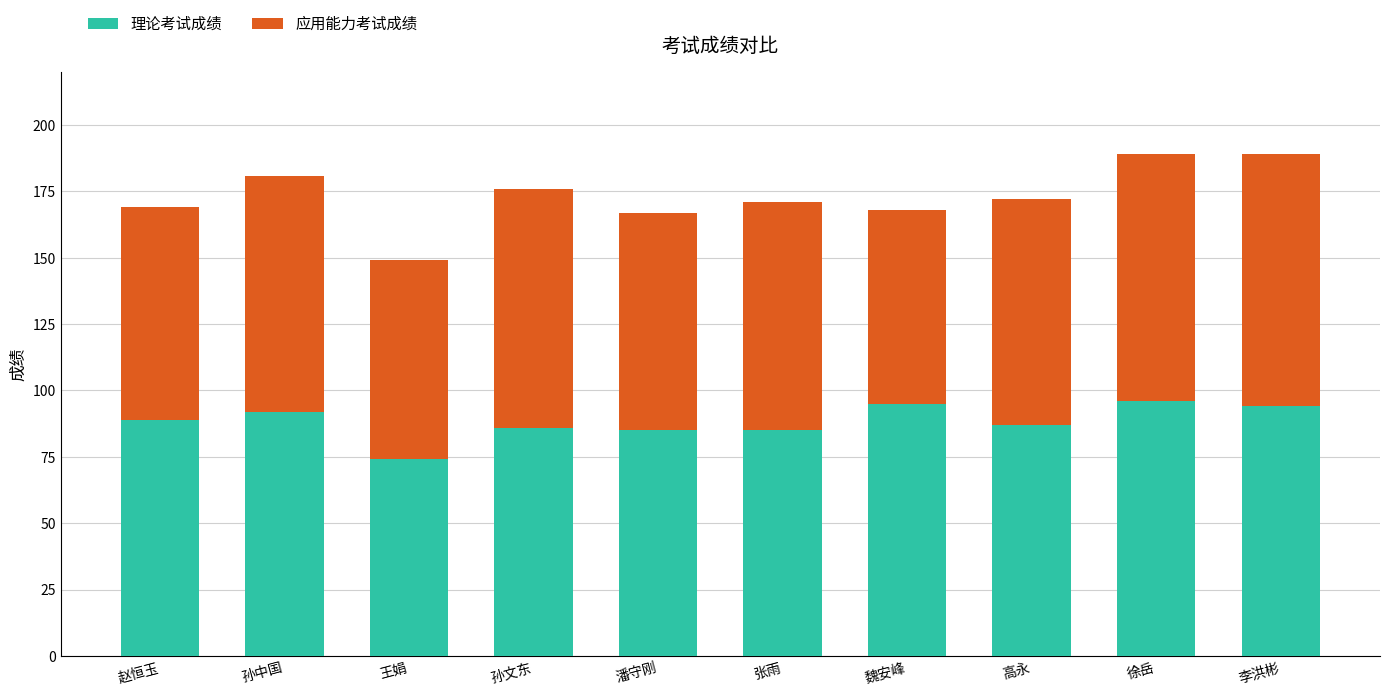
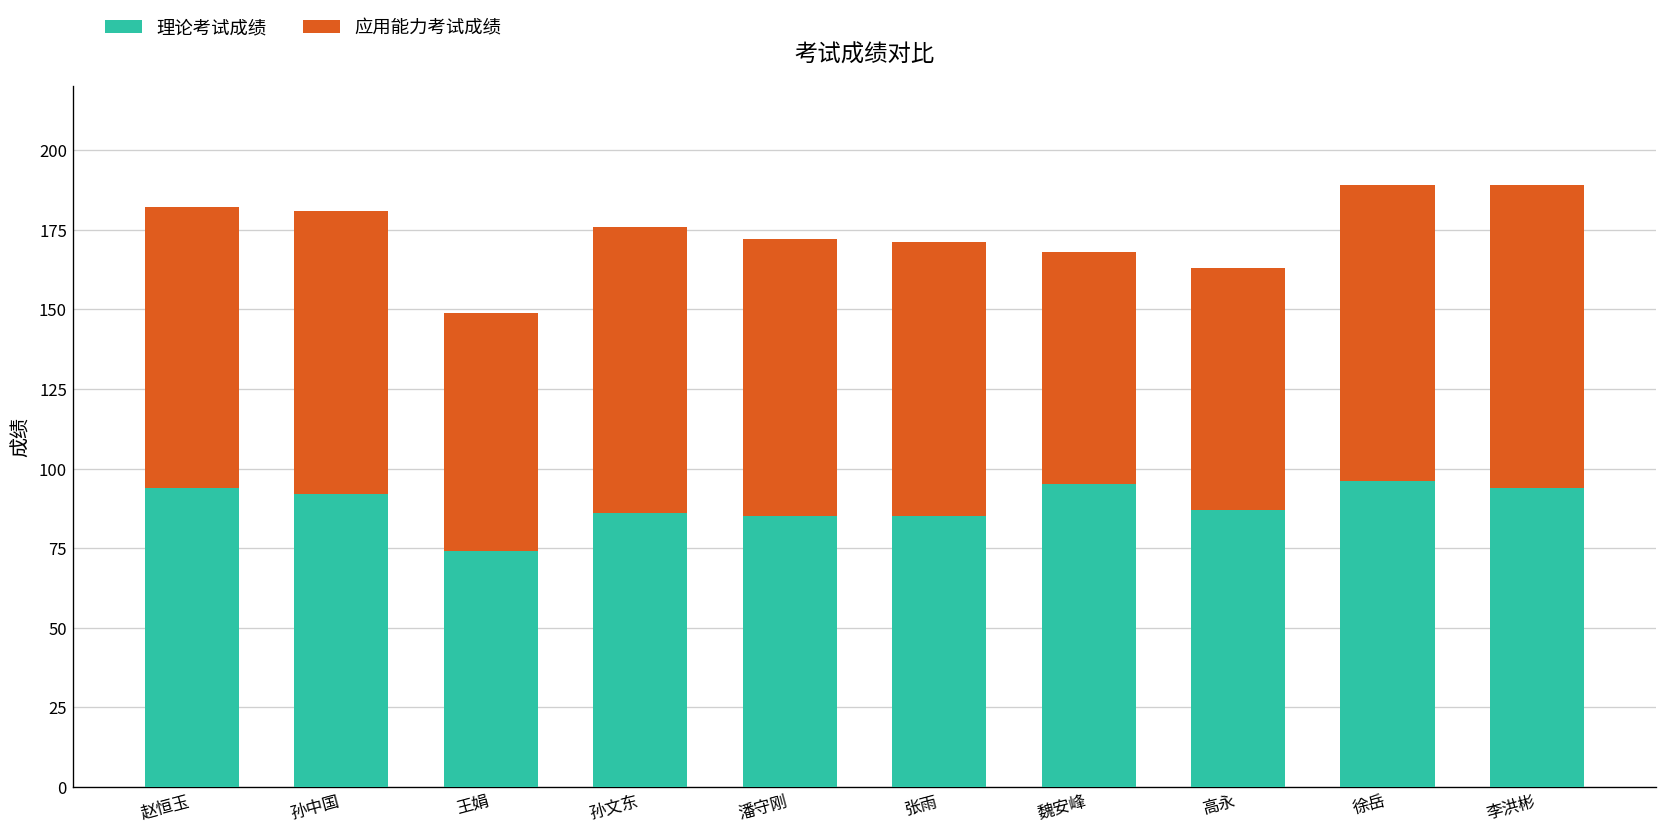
  {
    "理论考试成绩": {
-     "赵恒玉": 89,
+     "赵恒玉": 94,
      "孙中国": 92,
      "王娟": 74,
      "孙文东": 86,
      "潘守刚": 85,
      "张雨": 85,
      "魏安峰": 95,
      "高永": 87,
      "徐岳": 96,
      "李洪彬": 94
    },
    "应用能力考试成绩": {
-     "赵恒玉": 80,
+     "赵恒玉": 88,
      "孙中国": 89,
      "王娟": 75,
      "孙文东": 90,
-     "潘守刚": 82,
+     "潘守刚": 87,
      "张雨": 86,
      "魏安峰": 73,
-     "高永": 85,
+     "高永": 76,
      "徐岳": 93,
      "李洪彬": 95
    }
  }
